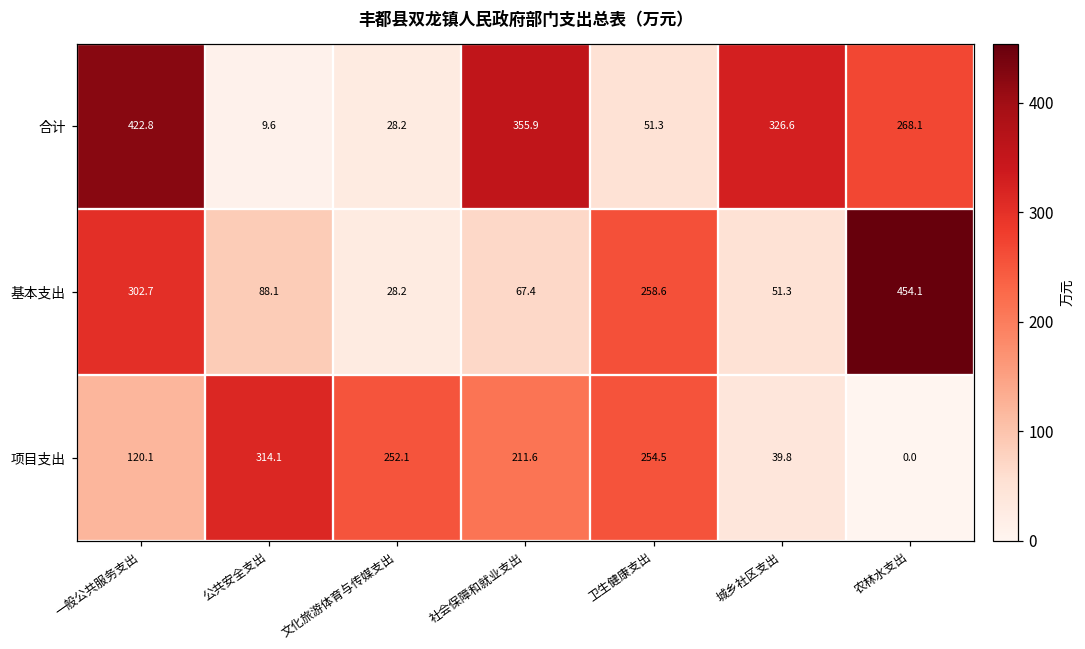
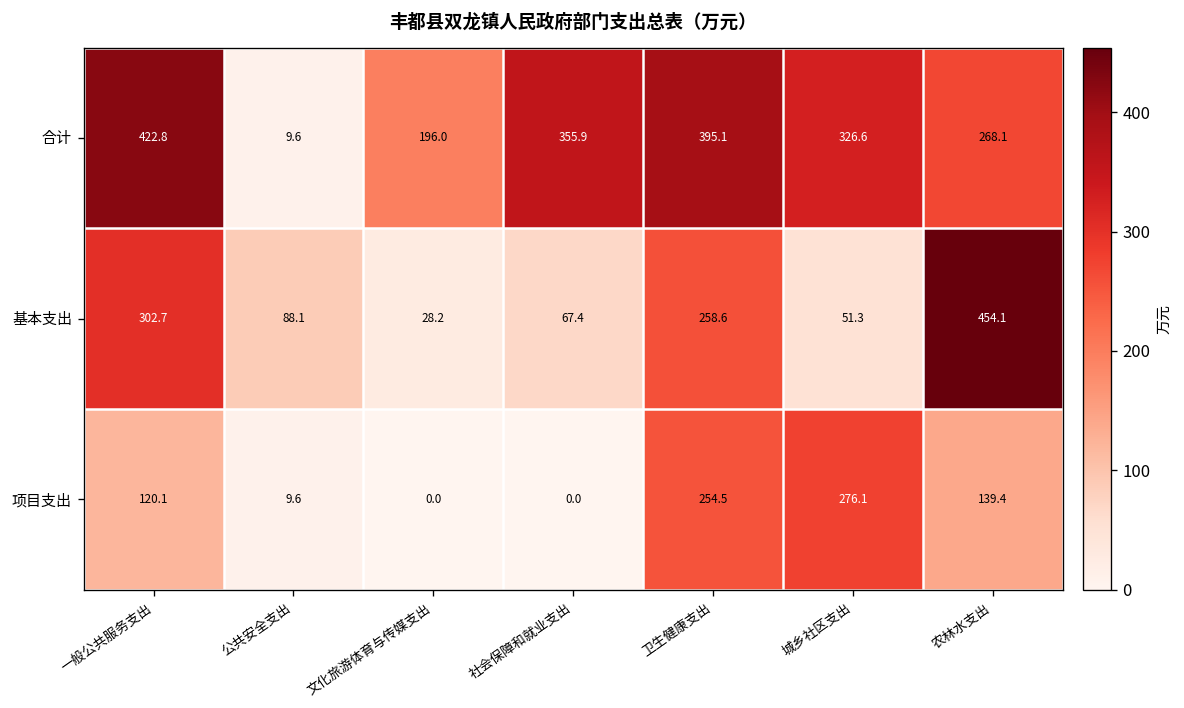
  {
    "合计": {
      "一般公共服务支出": 422.8,
      "公共安全支出": 9.6,
-     "文化旅游体育与传媒支出": 28.2,
+     "文化旅游体育与传媒支出": 196.0,
      "社会保障和就业支出": 355.9,
-     "卫生健康支出": 51.3,
+     "卫生健康支出": 395.1,
      "城乡社区支出": 326.6,
      "农林水支出": 268.1
    },
    "基本支出": {
      "一般公共服务支出": 302.7,
      "公共安全支出": 88.1,
      "文化旅游体育与传媒支出": 28.2,
      "社会保障和就业支出": 67.4,
      "卫生健康支出": 258.6,
      "城乡社区支出": 51.3,
      "农林水支出": 454.1
    },
    "项目支出": {
      "一般公共服务支出": 120.1,
-     "公共安全支出": 314.1,
-     "文化旅游体育与传媒支出": 252.1,
-     "社会保障和就业支出": 211.6,
+     "公共安全支出": 9.6,
+     "文化旅游体育与传媒支出": 0.0,
+     "社会保障和就业支出": 0.0,
      "卫生健康支出": 254.5,
-     "城乡社区支出": 39.8,
-     "农林水支出": 0.0
+     "城乡社区支出": 276.1,
+     "农林水支出": 139.4
    }
  }
